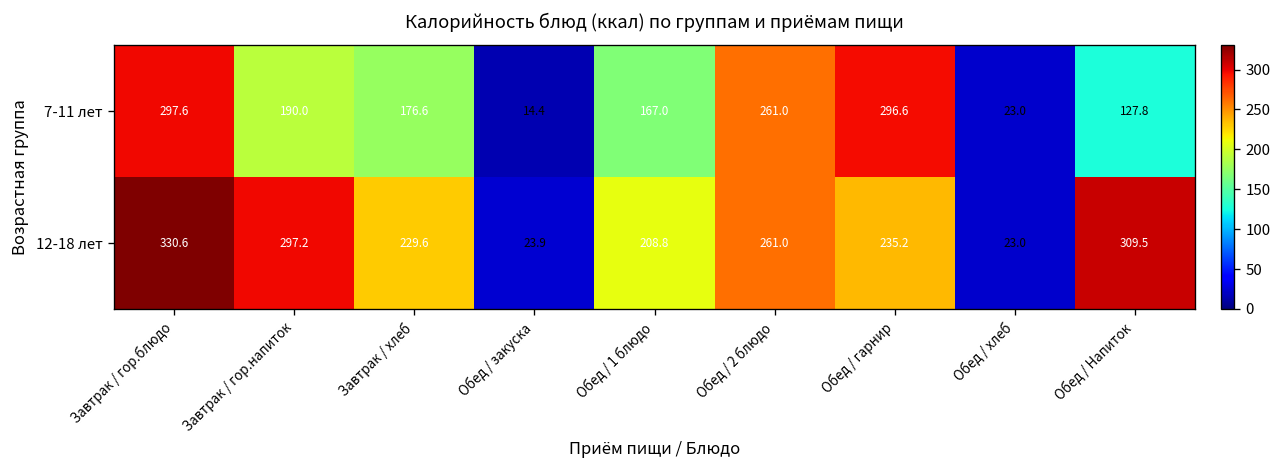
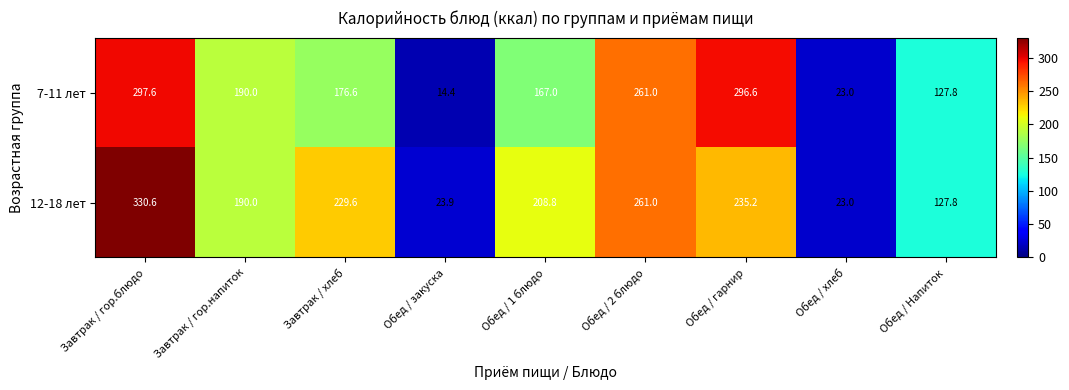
  {
    "7-11 лет": {
      "Завтрак / гор.блюдо": 297.6,
      "Завтрак / гор.напиток": 190.0,
      "Завтрак / хлеб": 176.6,
      "Обед / закуска": 14.4,
      "Обед / 1 блюдо": 167.0,
      "Обед / 2 блюдо": 261.0,
      "Обед / гарнир": 296.6,
      "Обед / хлеб": 23.0,
      "Обед / Напиток": 127.8
    },
    "12-18 лет": {
      "Завтрак / гор.блюдо": 330.6,
-     "Завтрак / гор.напиток": 297.2,
+     "Завтрак / гор.напиток": 190.0,
      "Завтрак / хлеб": 229.6,
      "Обед / закуска": 23.9,
      "Обед / 1 блюдо": 208.8,
      "Обед / 2 блюдо": 261.0,
      "Обед / гарнир": 235.2,
      "Обед / хлеб": 23.0,
-     "Обед / Напиток": 309.5
+     "Обед / Напиток": 127.8
    }
  }
